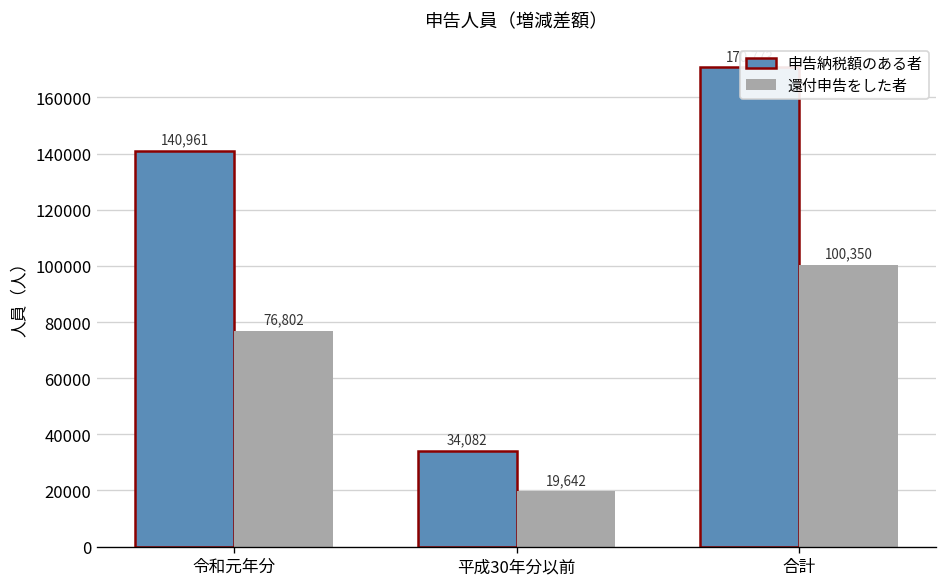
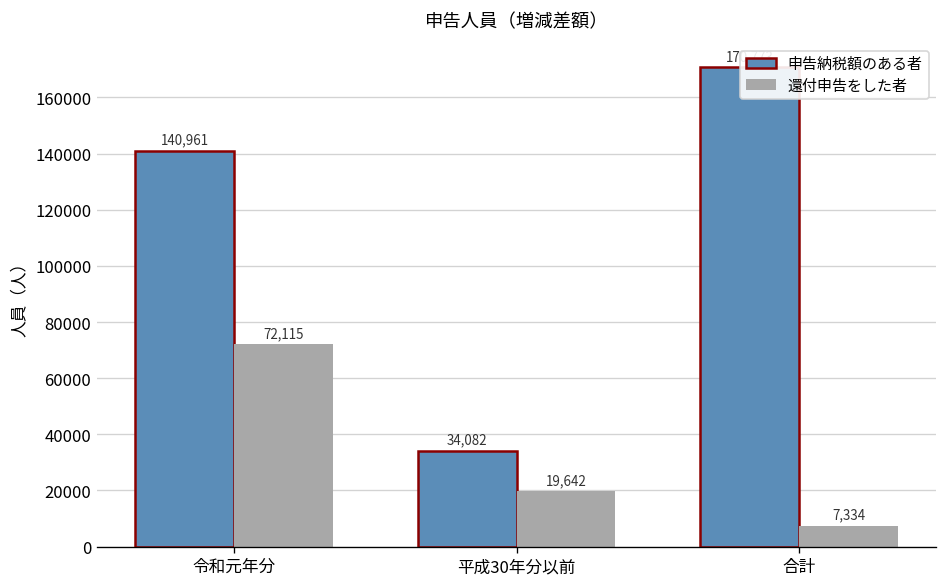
  {
    "申告納税額のある者": {
      "令和元年分": "140,961",
      "平成30年分以前": "34,082"
    },
    "還付申告をした者": {
-     "令和元年分": "76,802",
+     "令和元年分": "72,115",
      "平成30年分以前": "19,642",
-     "合計": "100,350"
+     "合計": "7,334"
    }
  }
